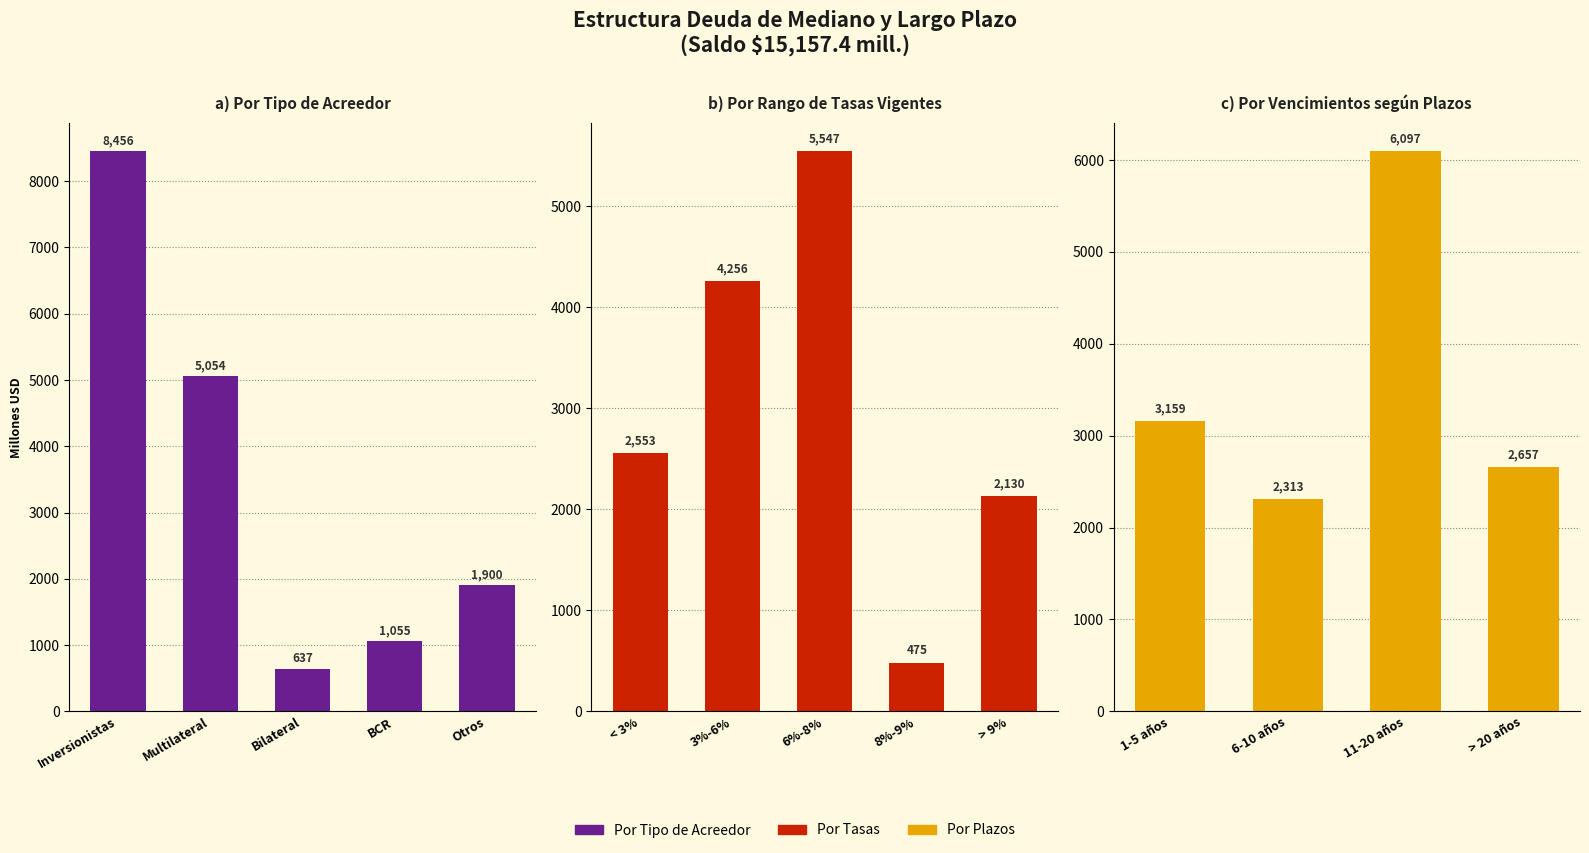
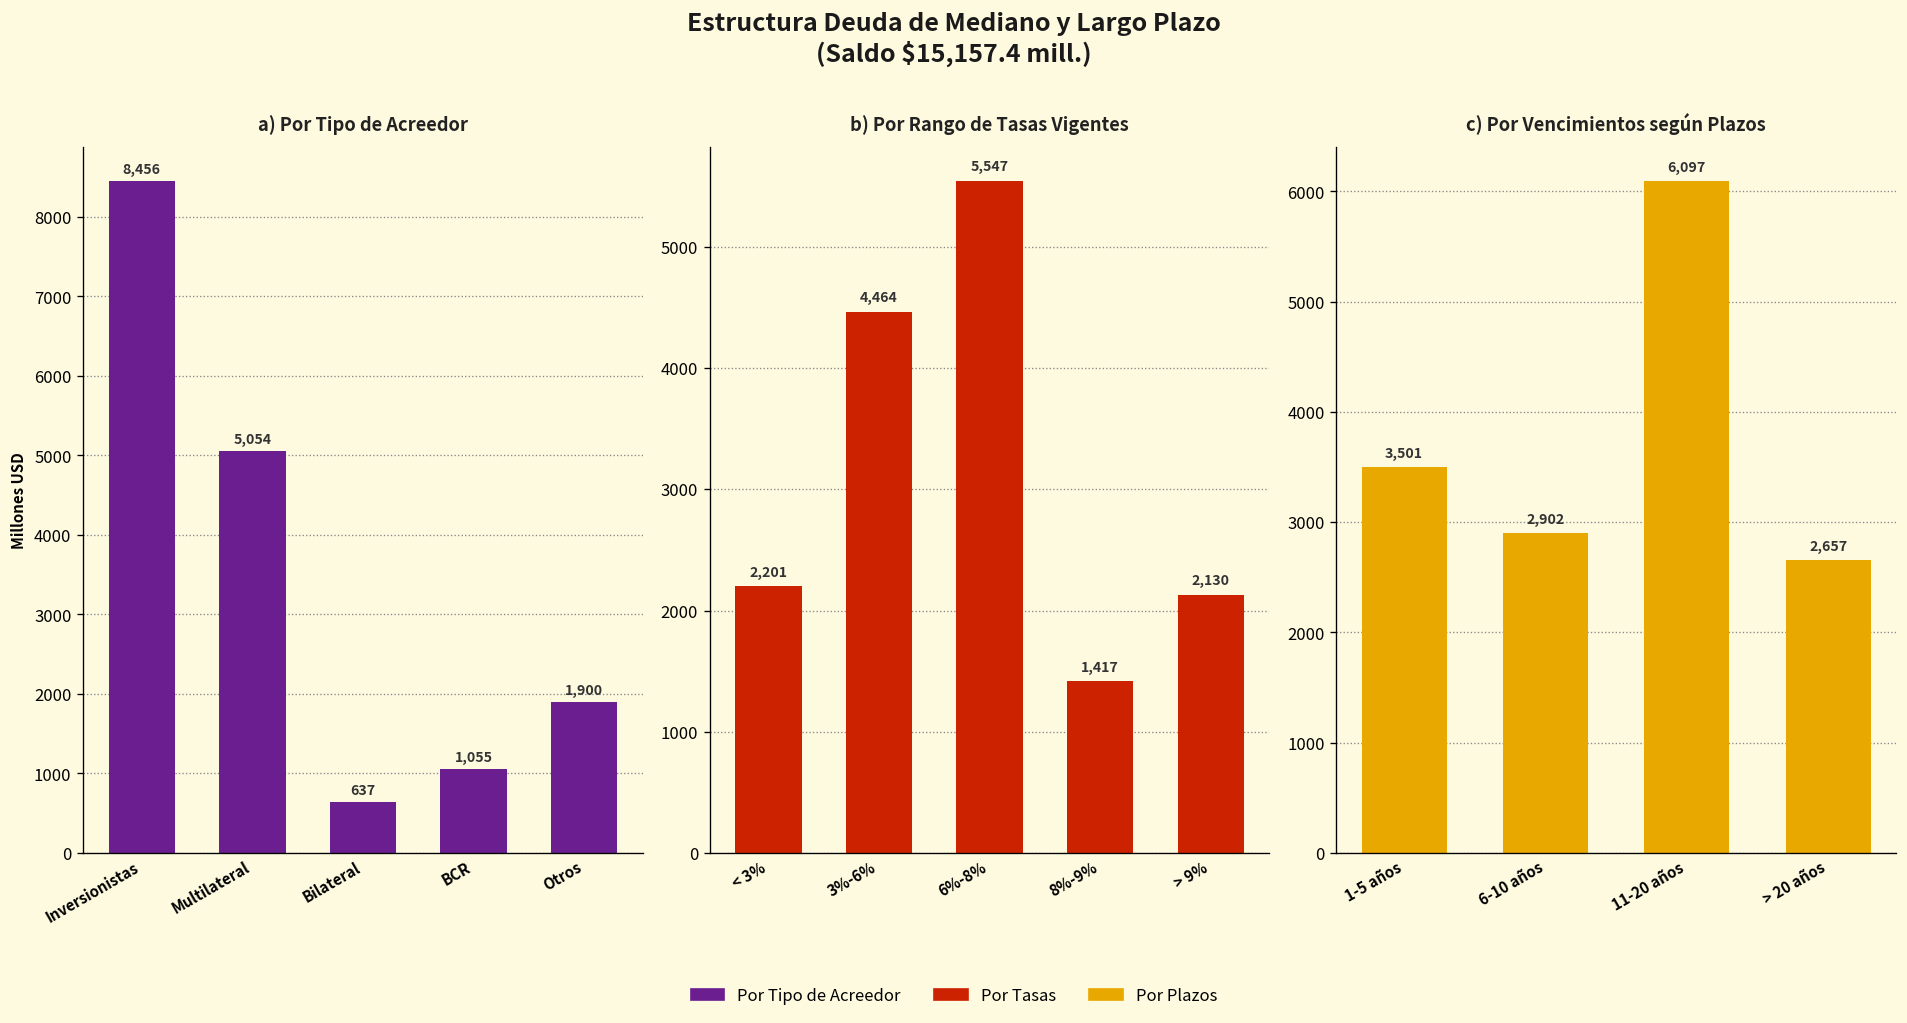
  {
    "a) Por Tipo de Acreedor": {
      "Inversionistas": "8,456",
      "Multilateral": "5,054",
      "Bilateral": "637",
      "BCR": "1,055",
      "Otros": "1,900"
    },
    "b) Por Rango de Tasas Vigentes": {
-     "< 3%": "2,553",
-     "3%-6%": "4,256",
+     "< 3%": "2,201",
+     "3%-6%": "4,464",
      "6%-8%": "5,547",
-     "8%-9%": "475",
+     "8%-9%": "1,417",
      "> 9%": "2,130"
    },
    "c) Por Vencimientos según Plazos": {
-     "1-5 años": "3,159",
-     "6-10 años": "2,313",
+     "1-5 años": "3,501",
+     "6-10 años": "2,902",
      "11-20 años": "6,097",
      "> 20 años": "2,657"
    }
  }
